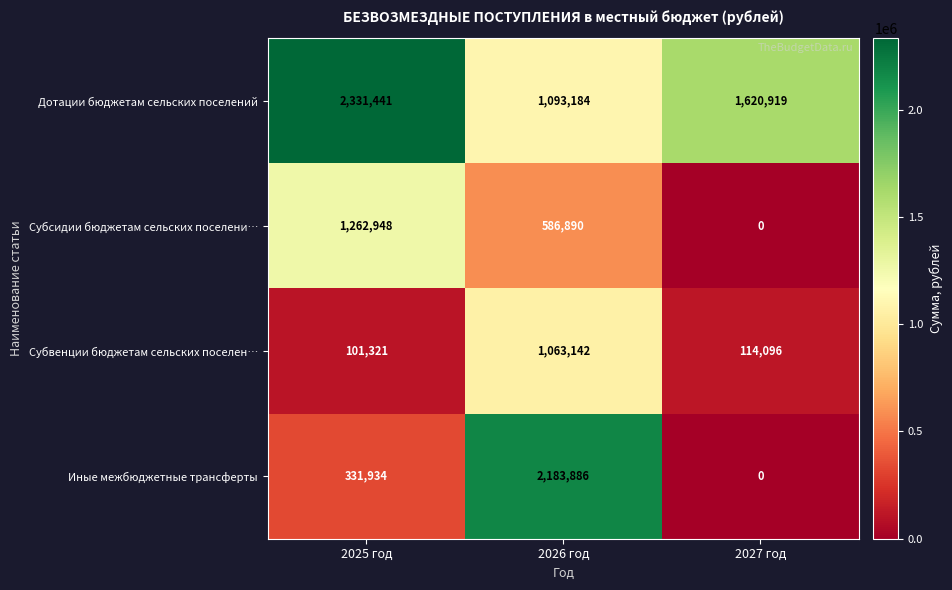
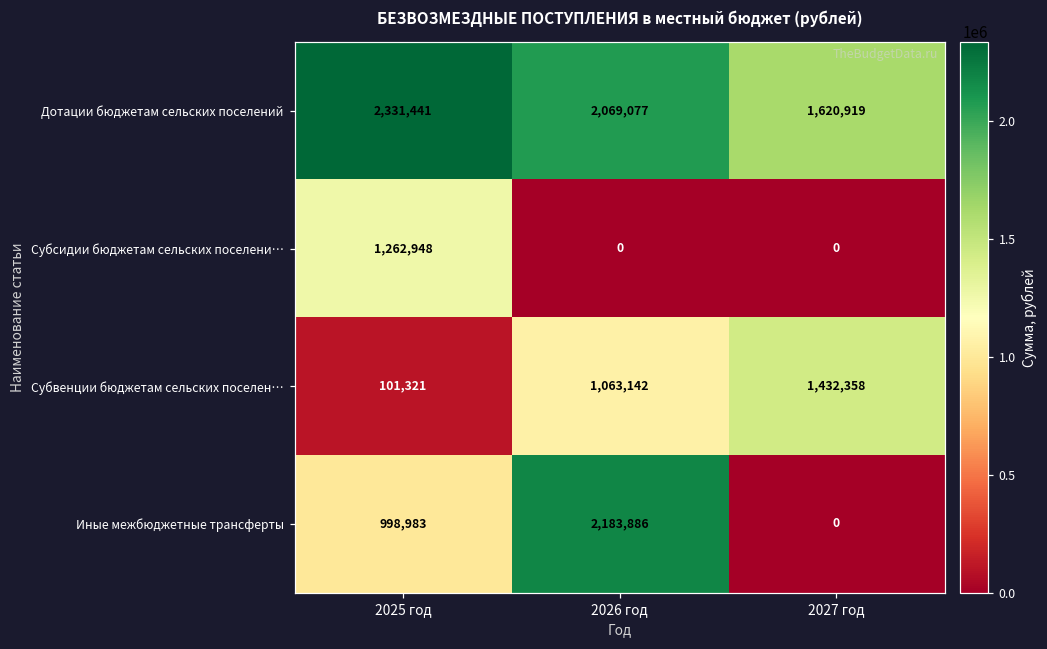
  {
    "Дотации бюджетам сельских поселений": {
      "2025 год": "2,331,441",
-     "2026 год": "1,093,184"
+     "2026 год": "2,069,077"
    },
    "Субсидии бюджетам сельских поселени…": {
      "2025 год": "1,262,948",
-     "2026 год": "586,890",
+     "2026 год": "0",
      "2027 год": "0"
    },
    "Субвенции бюджетам сельских поселен…": {
      "2025 год": "101,321",
      "2026 год": "1,063,142",
-     "2027 год": "114,096"
+     "2027 год": "1,432,358"
    },
    "Иные межбюджетные трансферты": {
-     "2025 год": "331,934",
+     "2025 год": "998,983",
      "2026 год": "2,183,886",
      "2027 год": "0"
    }
  }
